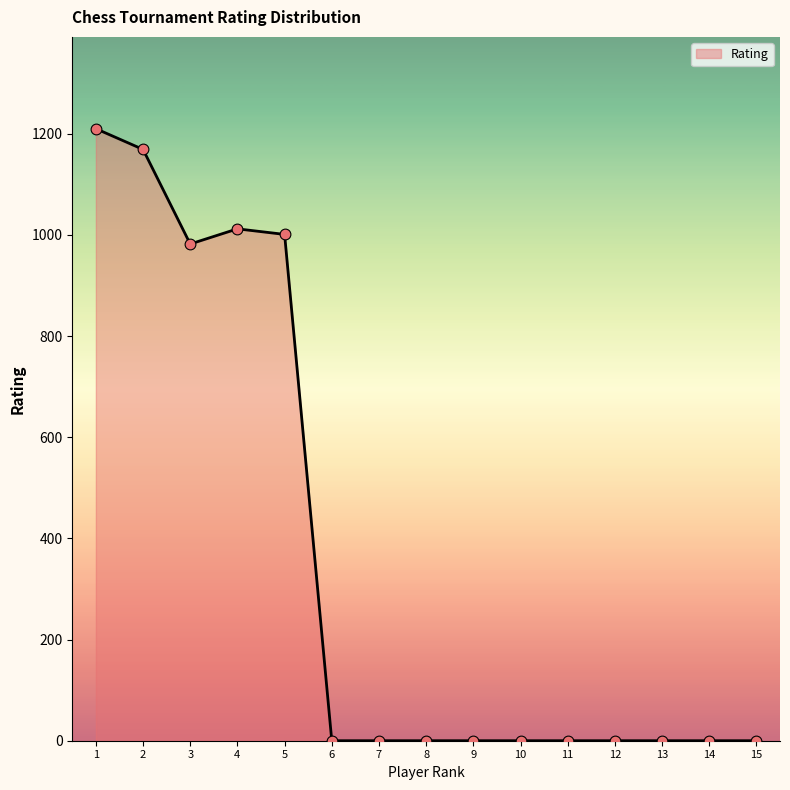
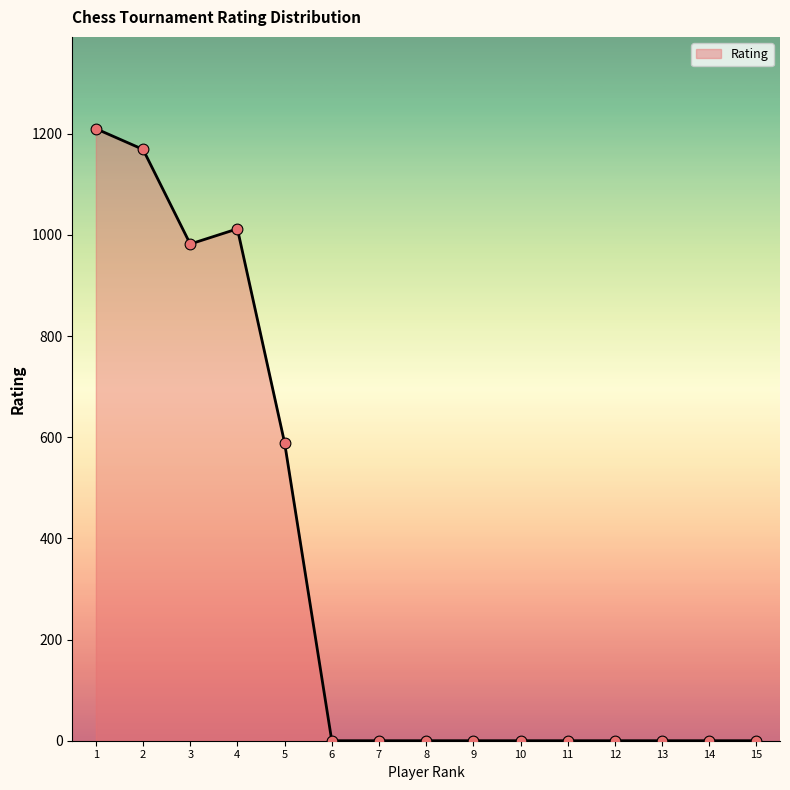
  {
    "1": 1210,
    "2": 1170,
    "3": 980,
    "4": 1010,
-   "5": 1000,
+   "5": 590,
    "6": 0,
    "7": 0,
    "8": 0,
    "9": 0,
    "10": 0,
    "11": 0,
    "12": 0,
    "13": 0,
    "14": 0,
    "15": 0
  }
